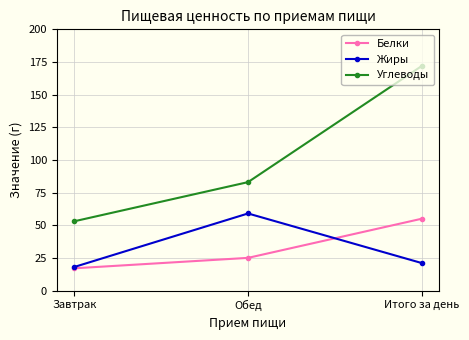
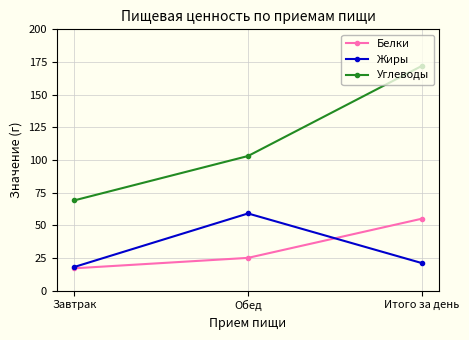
  {
    "Белки": {
      "Обед": 25,
      "Итого за день": 55
    },
    "Жиры": {
      "Обед": 59,
      "Итого за день": 21
    },
    "Углеводы": {
-     "Завтрак": 53,
-     "Обед": 83
+     "Завтрак": 69,
+     "Обед": 103
    }
  }
